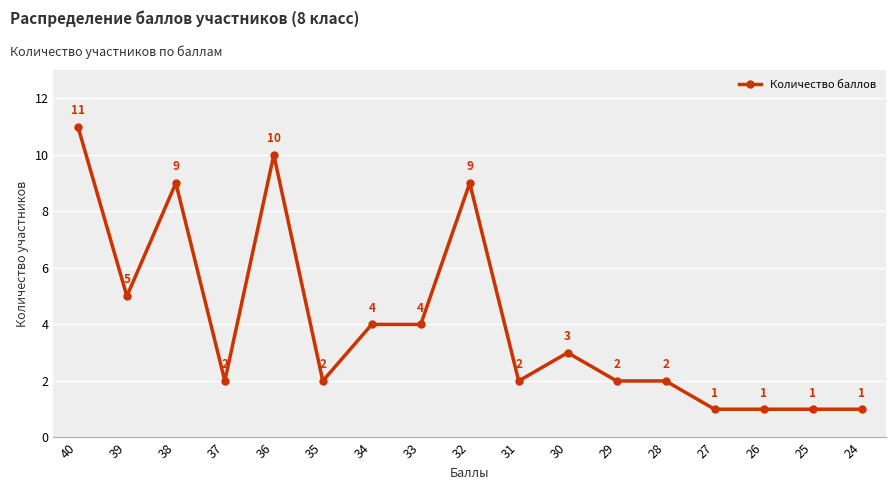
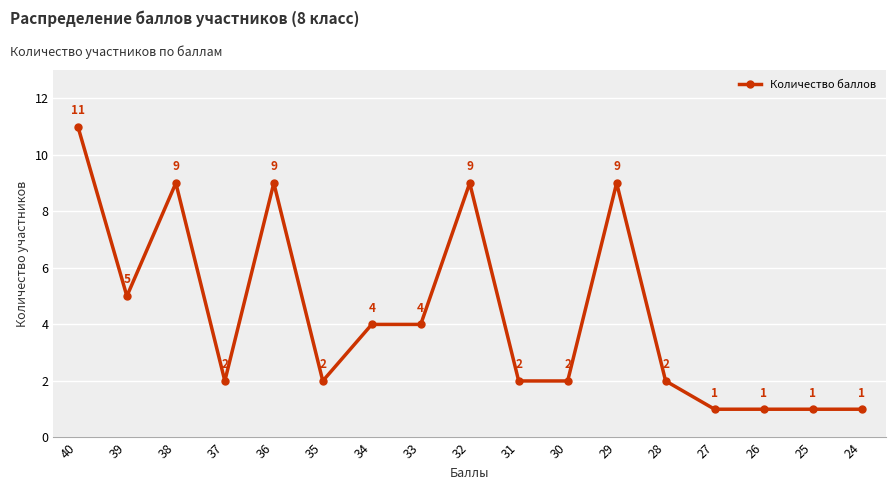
  {
    "40": 11,
    "39": 5,
    "38": 9,
    "37": 2,
-   "36": 10,
+   "36": 9,
    "35": 2,
    "34": 4,
    "33": 4,
    "32": 9,
    "31": 2,
-   "30": 3,
-   "29": 2,
+   "30": 2,
+   "29": 9,
    "28": 2,
    "27": 1,
    "26": 1,
    "25": 1,
    "24": 1
  }
